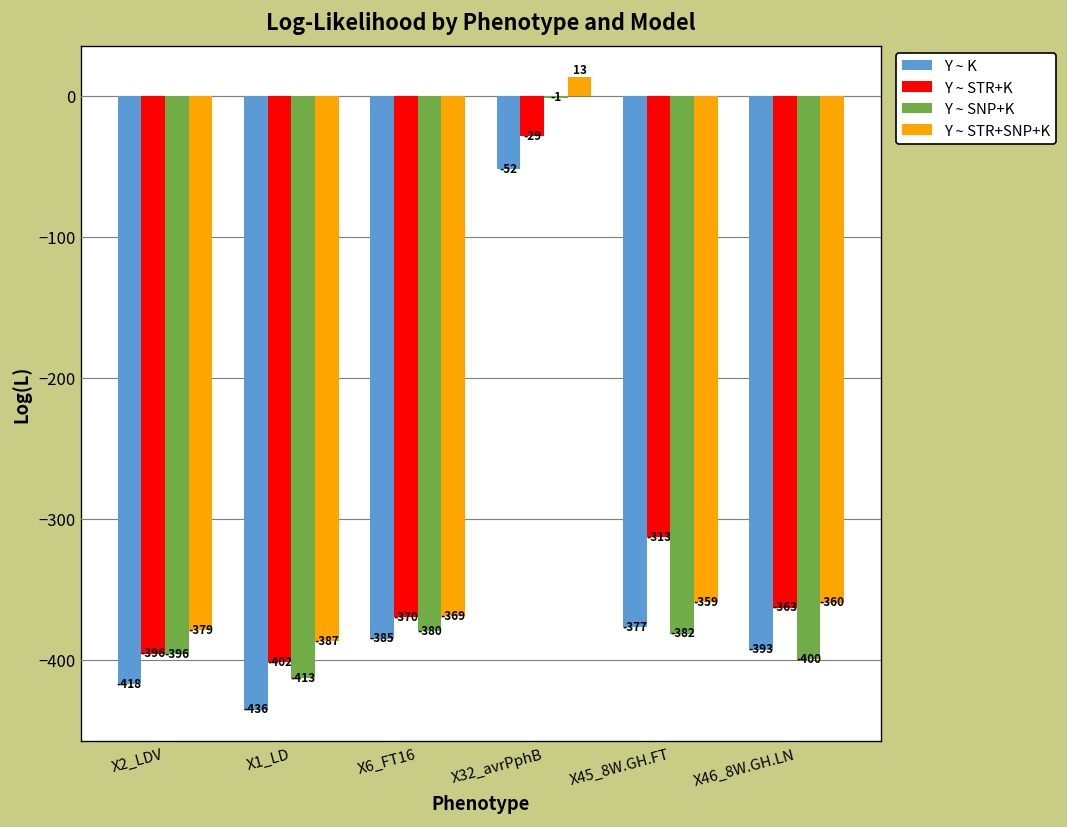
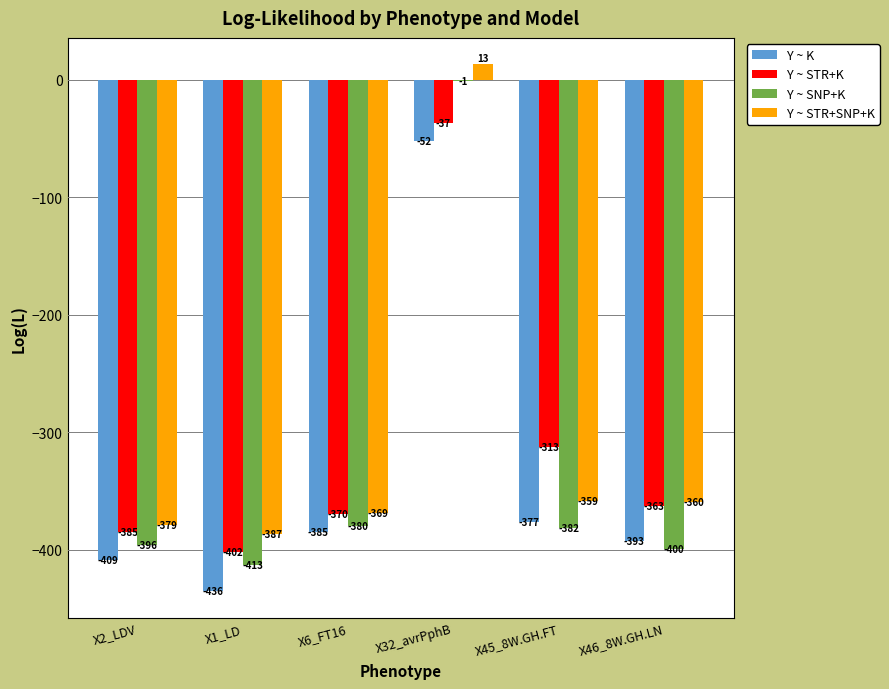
  {
    "Y ~ K": {
-     "X2_LDV": -418,
+     "X2_LDV": -409,
      "X1_LD": -436,
      "X6_FT16": -385,
      "X32_avrPphB": -52,
      "X45_8W.GH.FT": -377,
      "X46_8W.GH.LN": -393
    },
    "Y ~ STR+K": {
-     "X2_LDV": -396,
+     "X2_LDV": -385,
      "X1_LD": -402,
      "X6_FT16": -370,
-     "X32_avrPphB": -29,
+     "X32_avrPphB": -37,
      "X45_8W.GH.FT": -313,
      "X46_8W.GH.LN": -363
    },
    "Y ~ SNP+K": {
      "X2_LDV": -396,
      "X1_LD": -413,
      "X6_FT16": -380,
      "X32_avrPphB": -1,
      "X45_8W.GH.FT": -382,
      "X46_8W.GH.LN": -400
    },
    "Y ~ STR+SNP+K": {
      "X2_LDV": -379,
      "X1_LD": -387,
      "X6_FT16": -369,
      "X32_avrPphB": 13,
      "X45_8W.GH.FT": -359,
      "X46_8W.GH.LN": -360
    }
  }
